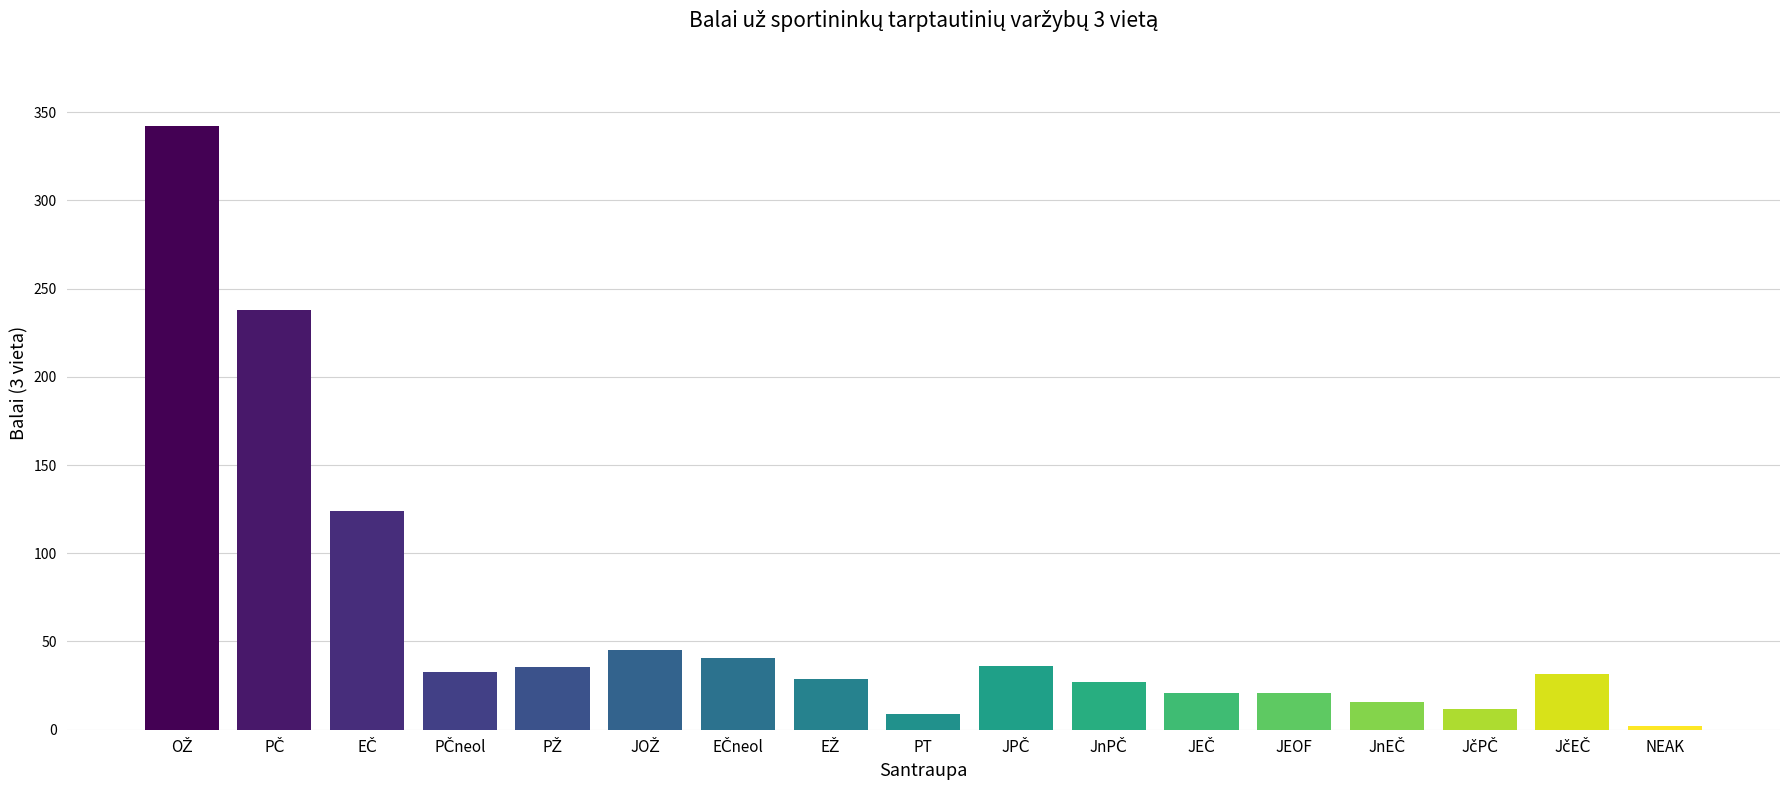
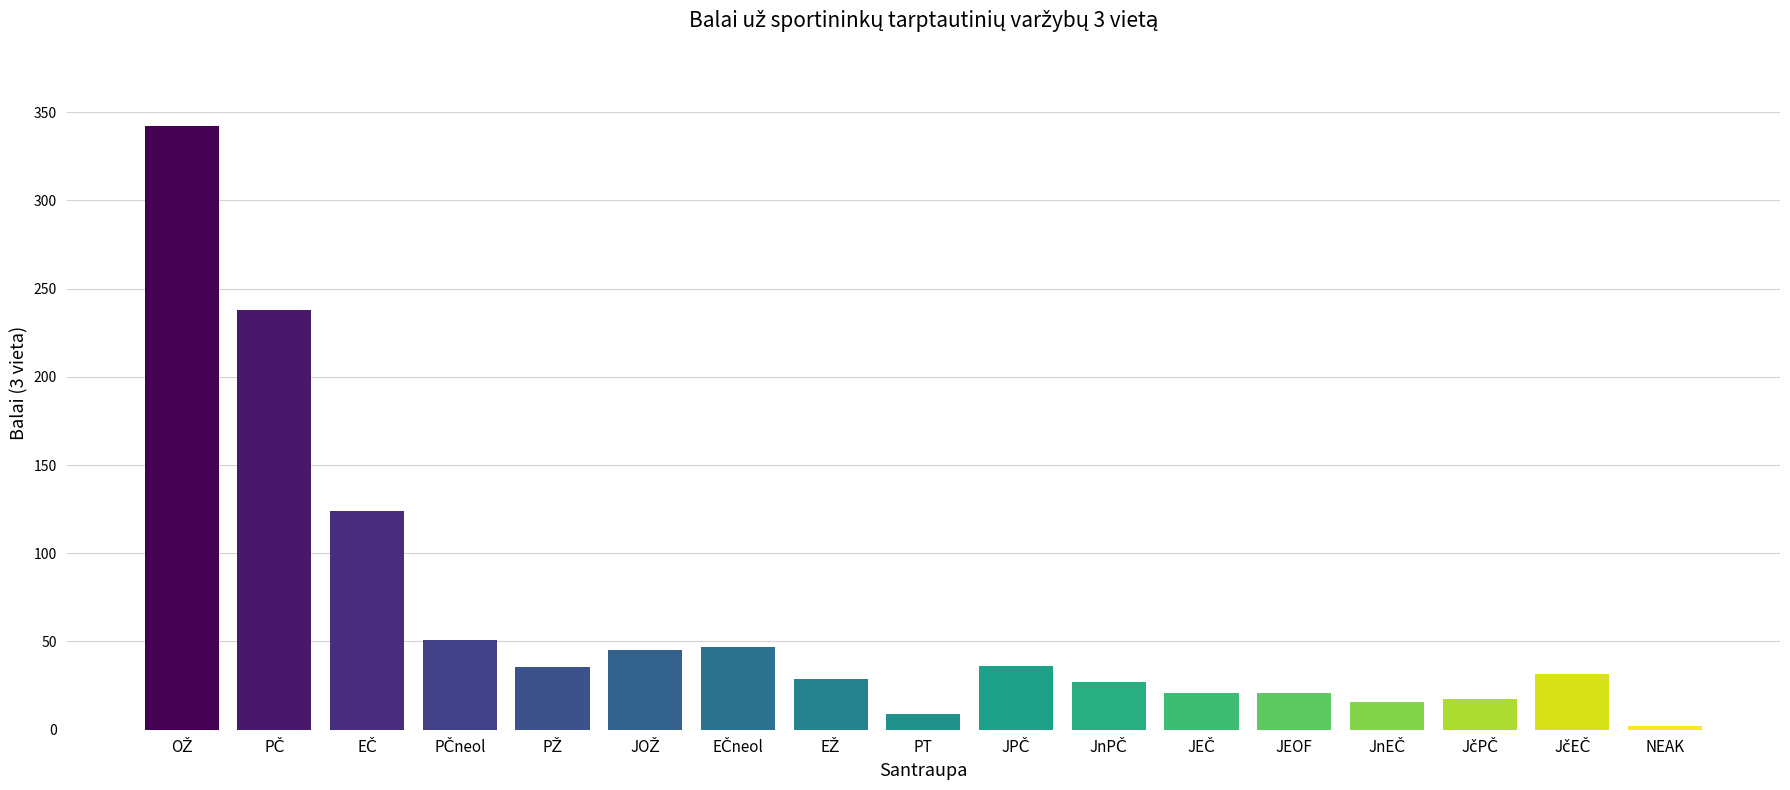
  {
    "OŽ": 342,
    "PČ": 238,
    "EČ": 124,
-   "PČneol": 33,
+   "PČneol": 51,
    "PŽ": 36,
    "JOŽ": 45,
-   "EČneol": 41,
+   "EČneol": 47,
    "EŽ": 29,
    "PT": 9,
    "JPČ": 36,
    "JnPČ": 27,
    "JEČ": 21,
    "JEOF": 21,
    "JnEČ": 15,
-   "JčPČ": 12,
+   "JčPČ": 18,
    "JčEČ": 32,
    "NEAK": 2
  }
